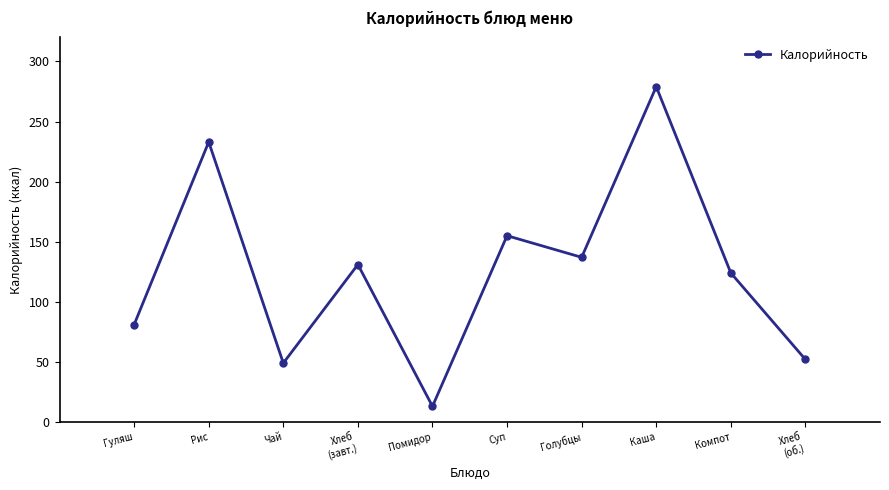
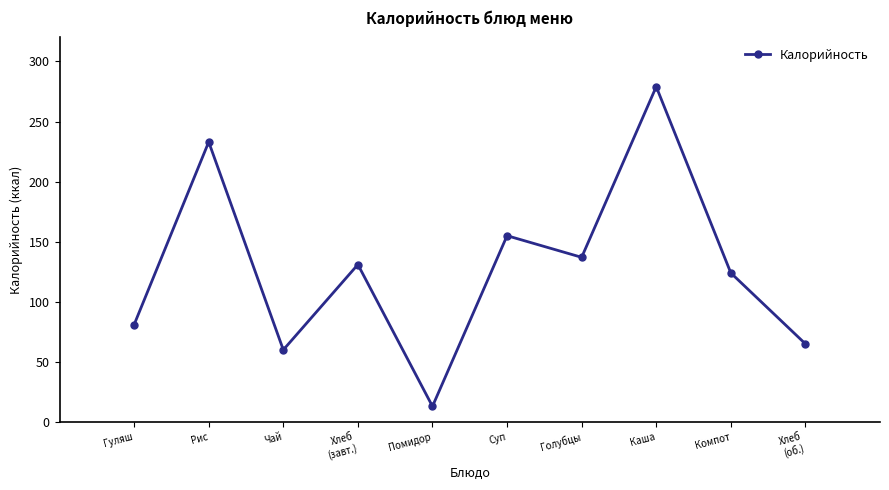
  {
    "Гуляш": 81,
    "Рис": 233,
-   "Чай": 49,
+   "Чай": 60,
    "Хлеб (завт.)": 131,
    "Помидор": 13,
    "Суп": 155,
    "Голубцы": 137,
    "Каша": 279,
    "Компот": 124,
-   "Хлеб (об.)": 52
+   "Хлеб (об.)": 65
  }
